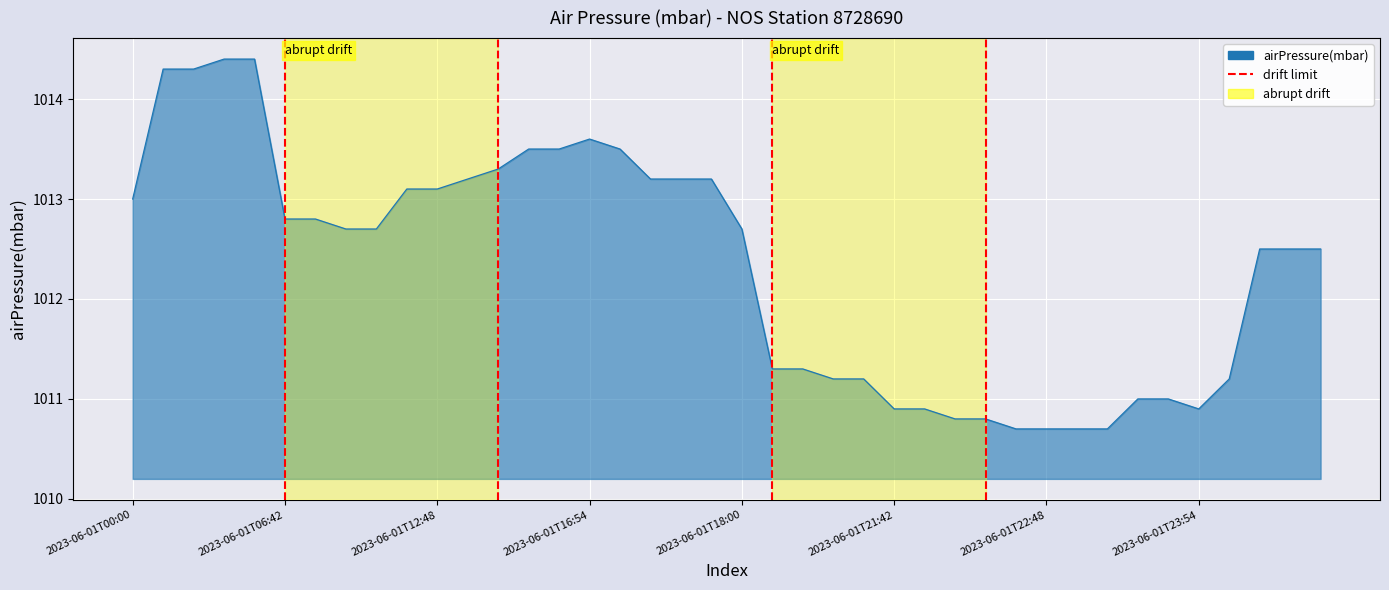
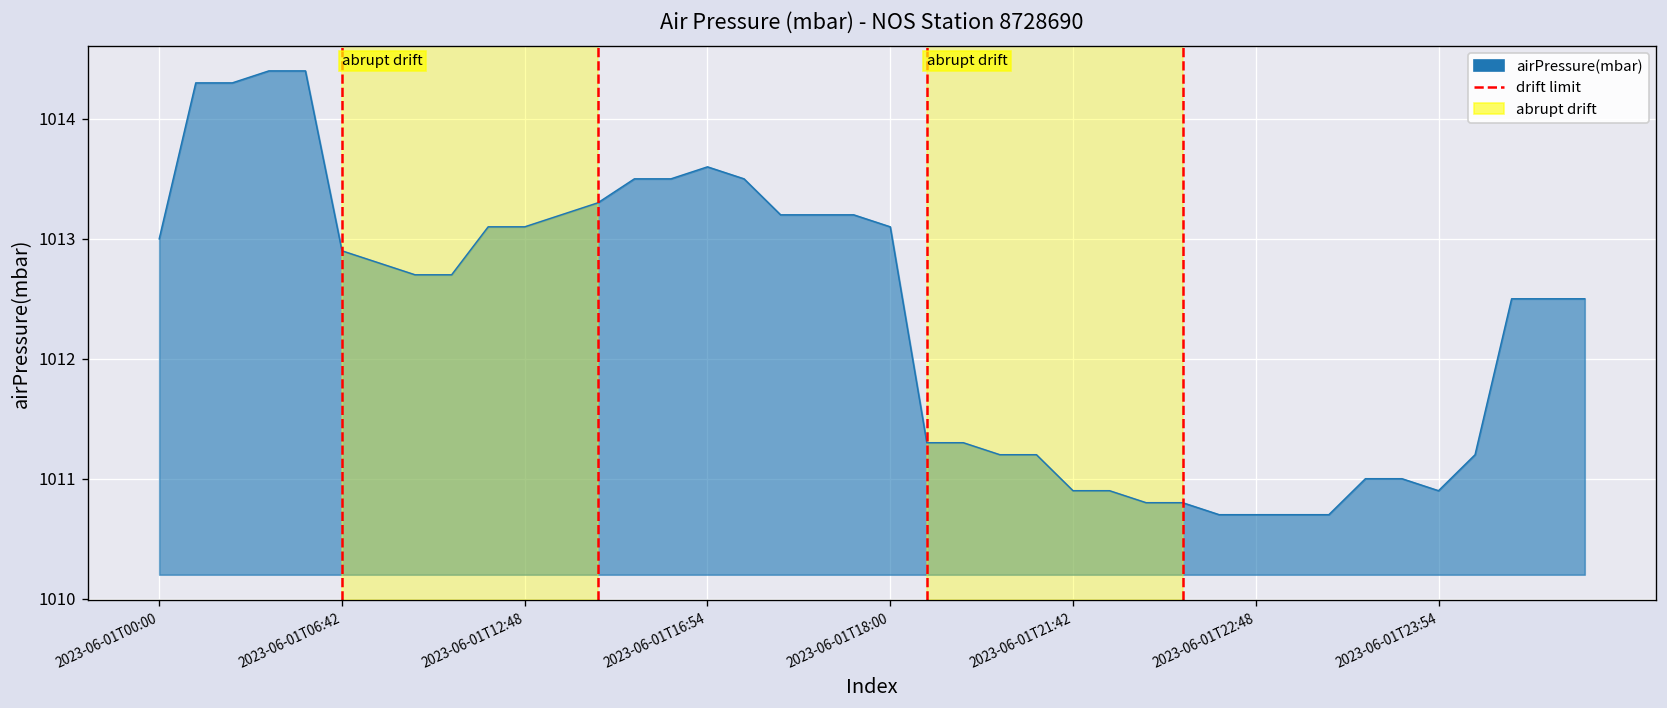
  {
    "2023-06-01T00:00": 1013.0,
-   "2023-06-01T06:42": 1012.8,
+   "2023-06-01T06:42": 1012.9,
    "2023-06-01T12:48": 1013.1,
    "2023-06-01T16:54": 1013.6,
-   "2023-06-01T18:00": 1012.7,
+   "2023-06-01T18:00": 1013.1,
    "2023-06-01T21:42": 1010.9,
    "2023-06-01T22:48": 1010.7,
    "2023-06-01T23:54": 1010.9
  }
